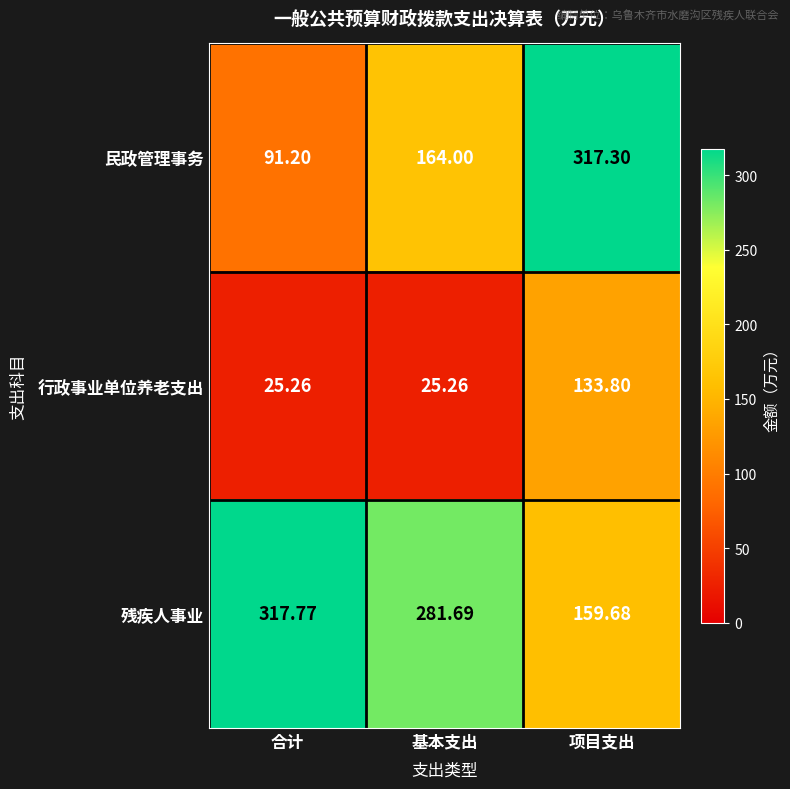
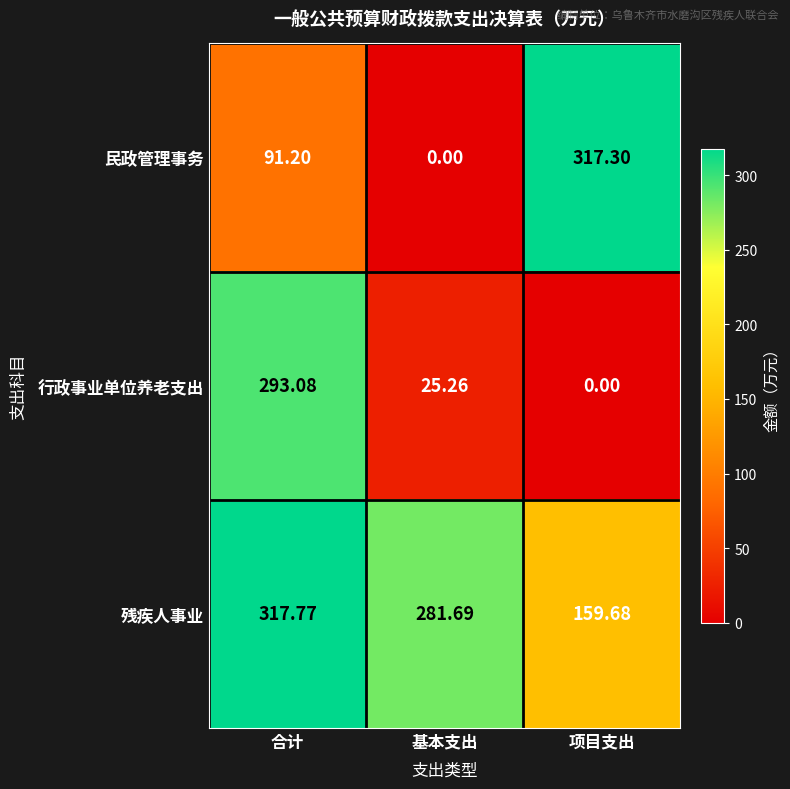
  {
    "民政管理事务": {
      "合计": 91.20,
-     "基本支出": 164.00,
+     "基本支出": 0.00,
      "项目支出": 317.30
    },
    "行政事业单位养老支出": {
-     "合计": 25.26,
+     "合计": 293.08,
      "基本支出": 25.26,
-     "项目支出": 133.80
+     "项目支出": 0.00
    },
    "残疾人事业": {
      "合计": 317.77,
      "基本支出": 281.69,
      "项目支出": 159.68
    }
  }
